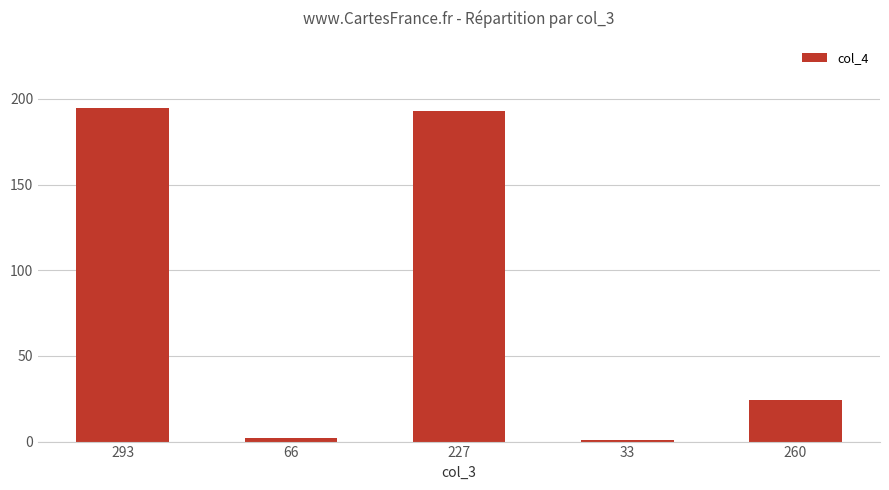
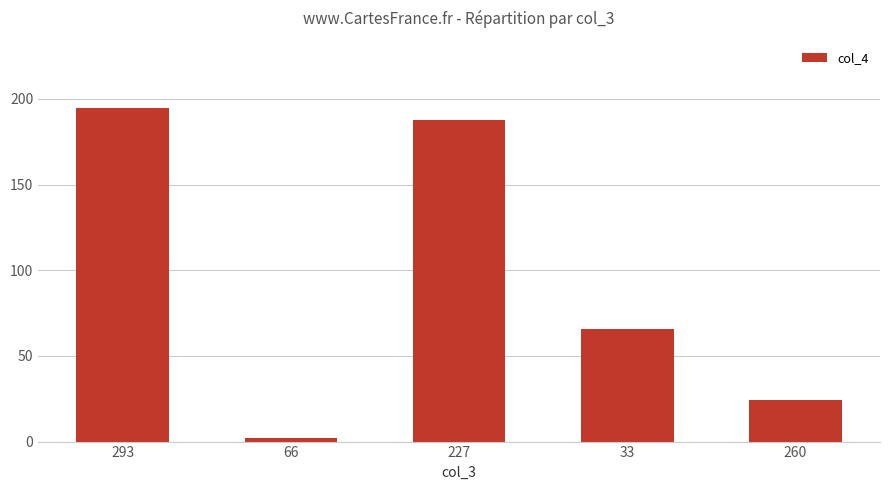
  {
    "293": 195,
    "66": 2,
-   "227": 193,
-   "33": 1,
+   "227": 188,
+   "33": 66,
    "260": 24
  }
